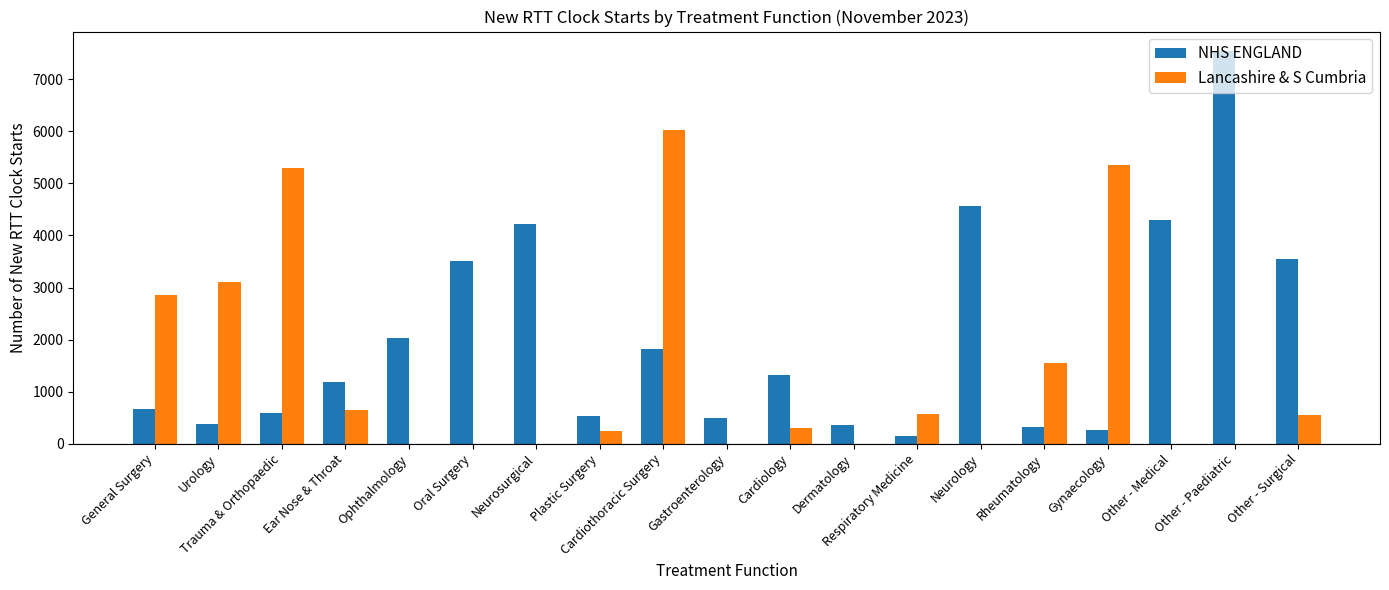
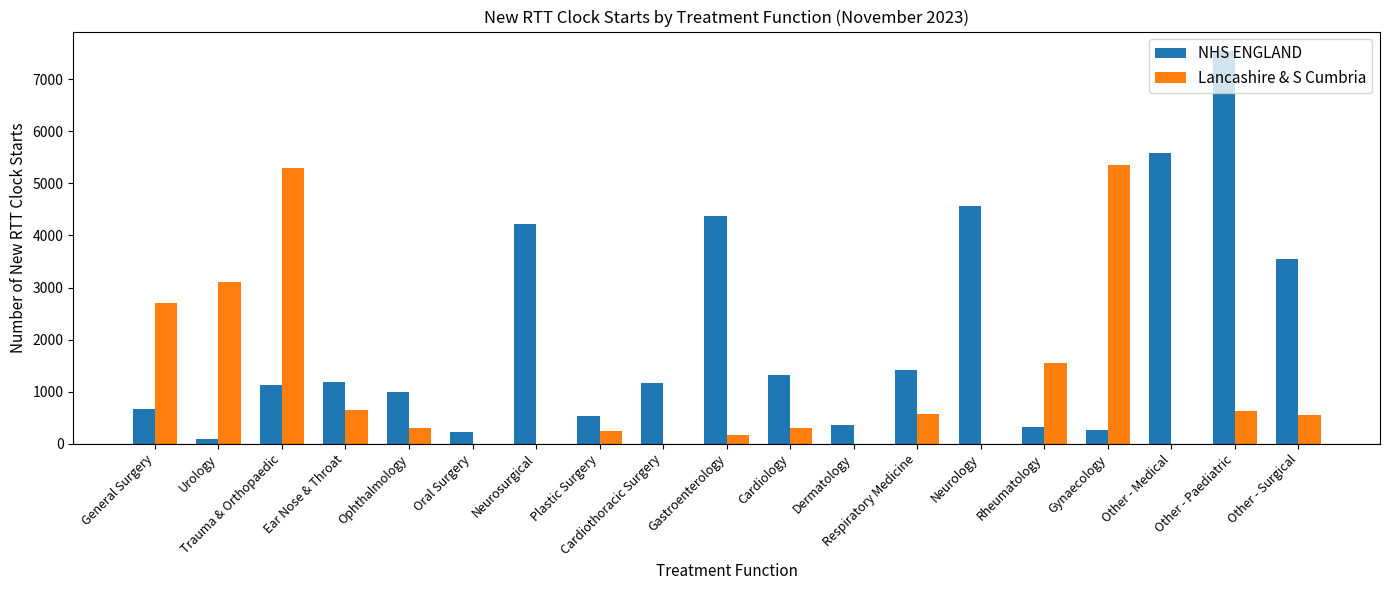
  {
    "NHS ENGLAND": {
      "General Surgery": 700,
-     "Urology": 400,
-     "Trauma & Orthopaedic": 600,
+     "Urology": 100,
+     "Trauma & Orthopaedic": 1100,
      "Ear Nose & Throat": 1200,
-     "Ophthalmology": 2000,
-     "Oral Surgery": 3500,
+     "Ophthalmology": 1000,
+     "Oral Surgery": 200,
      "Neurosurgical": 4200,
      "Plastic Surgery": 500,
-     "Cardiothoracic Surgery": 1800,
-     "Gastroenterology": 500,
+     "Cardiothoracic Surgery": 1200,
+     "Gastroenterology": 4400,
      "Cardiology": 1300,
      "Dermatology": 400,
-     "Respiratory Medicine": 100,
+     "Respiratory Medicine": 1400,
      "Neurology": 4600,
      "Rheumatology": 300,
      "Gynaecology": 300,
-     "Other - Medical": 4300,
+     "Other - Medical": 5600,
      "Other - Surgical": 3600
    },
    "Lancashire & S Cumbria": {
-     "General Surgery": 2900,
+     "General Surgery": 2700,
      "Urology": 3100,
      "Trauma & Orthopaedic": 5300,
      "Ear Nose & Throat": 600,
-     "Ophthalmology": 0,
+     "Ophthalmology": 300,
      "Oral Surgery": 0,
      "Neurosurgical": 0,
      "Plastic Surgery": 200,
-     "Cardiothoracic Surgery": 6000,
-     "Gastroenterology": 0,
+     "Cardiothoracic Surgery": 0,
+     "Gastroenterology": 200,
      "Cardiology": 300,
      "Dermatology": 0,
      "Respiratory Medicine": 600,
      "Neurology": 0,
      "Rheumatology": 1500,
      "Gynaecology": 5400,
      "Other - Medical": 0,
-     "Other - Paediatric": 0,
+     "Other - Paediatric": 600,
      "Other - Surgical": 500
    }
  }
